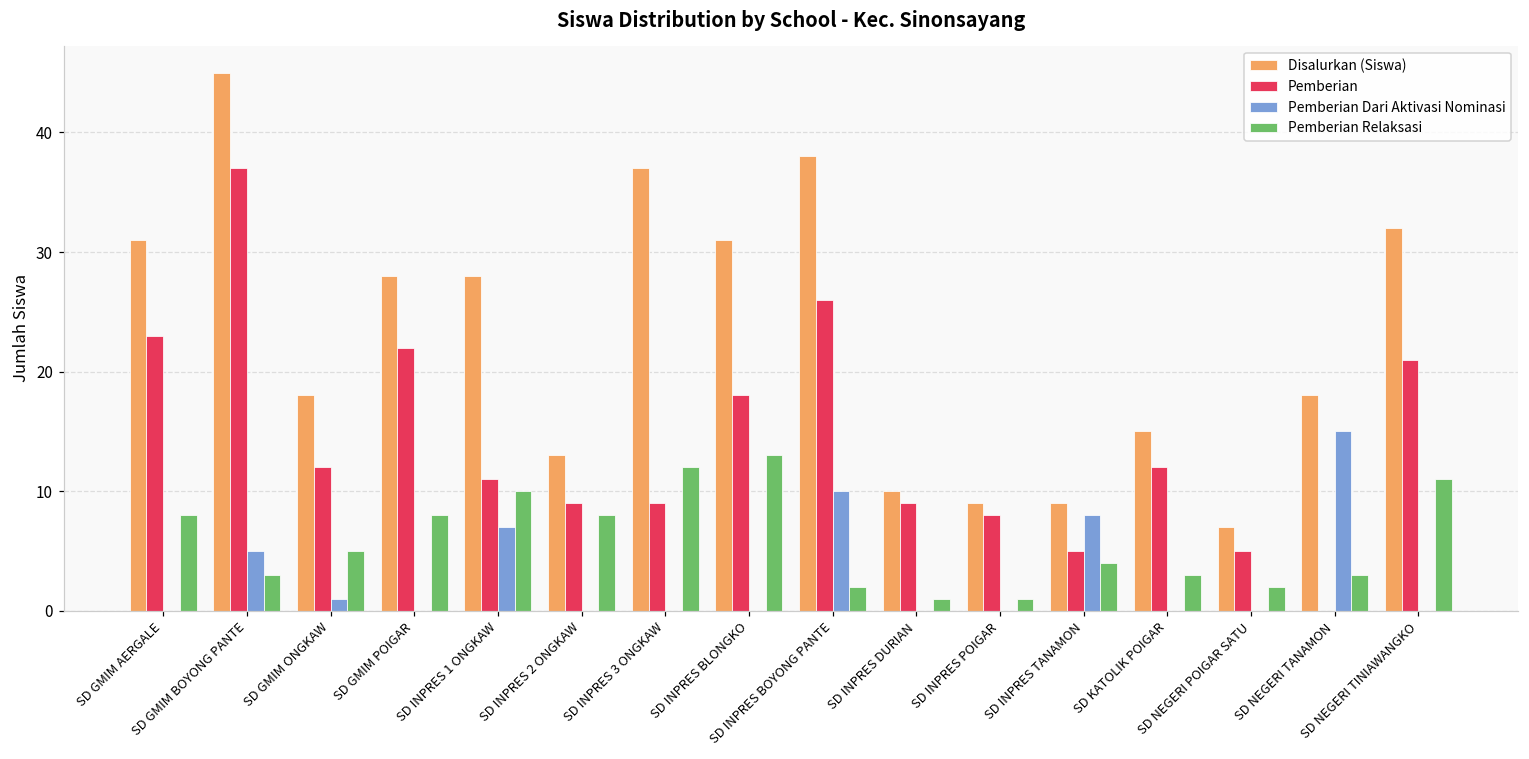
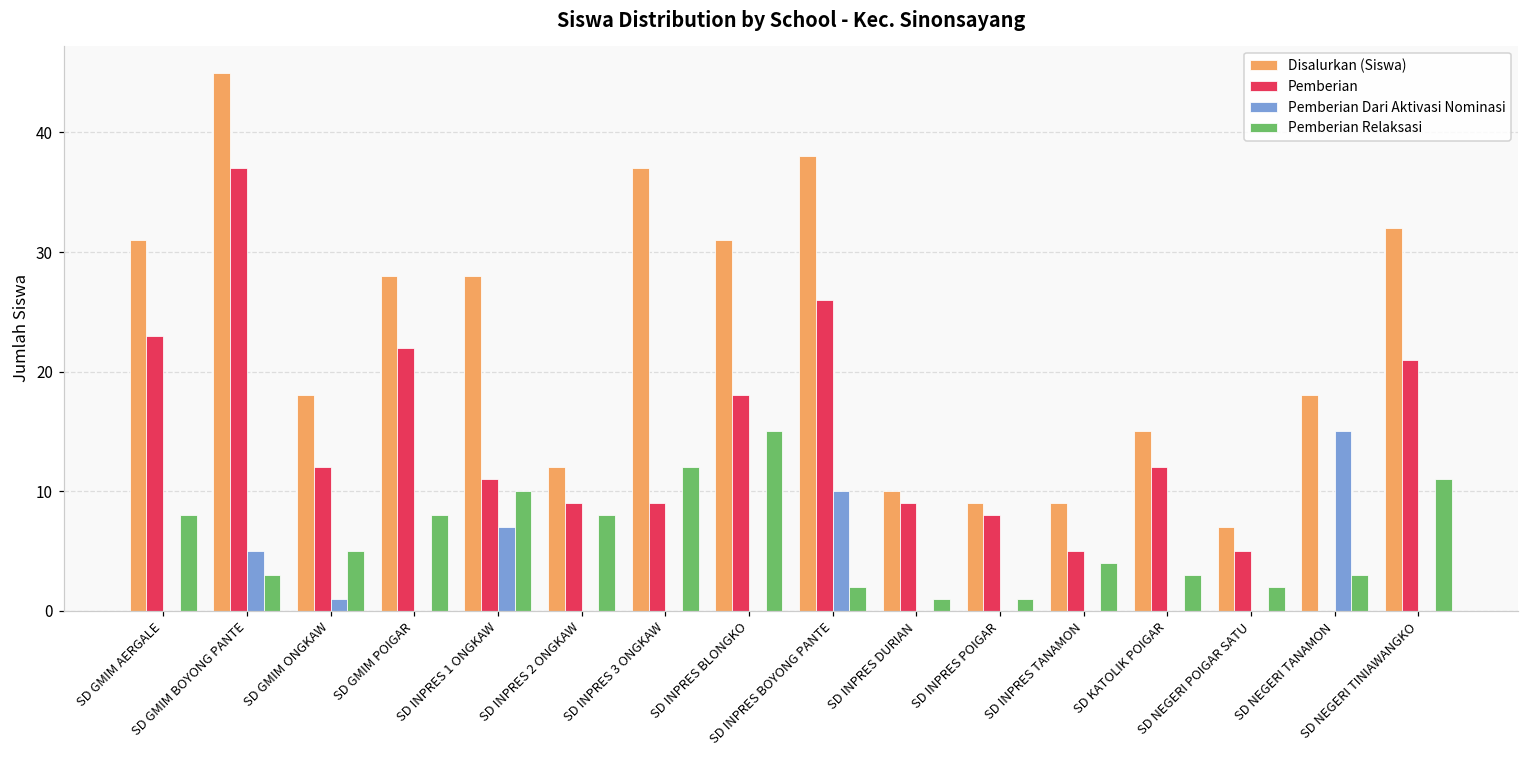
  {
    "Disalurkan (Siswa)": {
      "SD GMIM AERGALE": 31,
      "SD GMIM BOYONG PANTE": 45,
      "SD GMIM ONGKAW": 18,
      "SD GMIM POIGAR": 28,
      "SD INPRES 1 ONGKAW": 28,
-     "SD INPRES 2 ONGKAW": 13,
+     "SD INPRES 2 ONGKAW": 12,
      "SD INPRES 3 ONGKAW": 37,
      "SD INPRES BLONGKO": 31,
      "SD INPRES BOYONG PANTE": 38,
      "SD INPRES DURIAN": 10,
      "SD INPRES POIGAR": 9,
      "SD INPRES TANAMON": 9,
      "SD KATOLIK POIGAR": 15,
      "SD NEGERI POIGAR SATU": 7,
      "SD NEGERI TANAMON": 18,
      "SD NEGERI TINIAWANGKO": 32
    },
    "Pemberian": {
      "SD GMIM AERGALE": 23,
      "SD GMIM BOYONG PANTE": 37,
      "SD GMIM ONGKAW": 12,
      "SD GMIM POIGAR": 22,
      "SD INPRES 1 ONGKAW": 11,
      "SD INPRES 2 ONGKAW": 9,
      "SD INPRES 3 ONGKAW": 9,
      "SD INPRES BLONGKO": 18,
      "SD INPRES BOYONG PANTE": 26,
      "SD INPRES DURIAN": 9,
      "SD INPRES POIGAR": 8,
      "SD INPRES TANAMON": 5,
      "SD KATOLIK POIGAR": 12,
      "SD NEGERI POIGAR SATU": 5,
      "SD NEGERI TANAMON": 0,
      "SD NEGERI TINIAWANGKO": 21
    },
    "Pemberian Dari Aktivasi Nominasi": {
      "SD GMIM AERGALE": 0,
      "SD GMIM BOYONG PANTE": 5,
      "SD GMIM ONGKAW": 1,
      "SD GMIM POIGAR": 0,
      "SD INPRES 1 ONGKAW": 7,
      "SD INPRES 2 ONGKAW": 0,
      "SD INPRES 3 ONGKAW": 0,
      "SD INPRES BLONGKO": 0,
      "SD INPRES BOYONG PANTE": 10,
      "SD INPRES DURIAN": 0,
      "SD INPRES POIGAR": 0,
-     "SD INPRES TANAMON": 8,
+     "SD INPRES TANAMON": 0,
      "SD KATOLIK POIGAR": 0,
      "SD NEGERI POIGAR SATU": 0,
      "SD NEGERI TANAMON": 15,
      "SD NEGERI TINIAWANGKO": 0
    },
    "Pemberian Relaksasi": {
      "SD GMIM AERGALE": 8,
      "SD GMIM BOYONG PANTE": 3,
      "SD GMIM ONGKAW": 5,
      "SD GMIM POIGAR": 8,
      "SD INPRES 1 ONGKAW": 10,
      "SD INPRES 2 ONGKAW": 8,
      "SD INPRES 3 ONGKAW": 12,
-     "SD INPRES BLONGKO": 13,
+     "SD INPRES BLONGKO": 15,
      "SD INPRES BOYONG PANTE": 2,
      "SD INPRES DURIAN": 1,
      "SD INPRES POIGAR": 1,
      "SD INPRES TANAMON": 4,
      "SD KATOLIK POIGAR": 3,
      "SD NEGERI POIGAR SATU": 2,
      "SD NEGERI TANAMON": 3,
      "SD NEGERI TINIAWANGKO": 11
    }
  }
